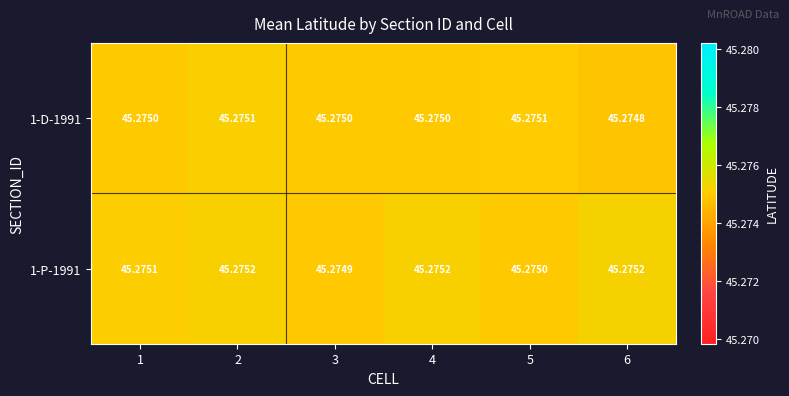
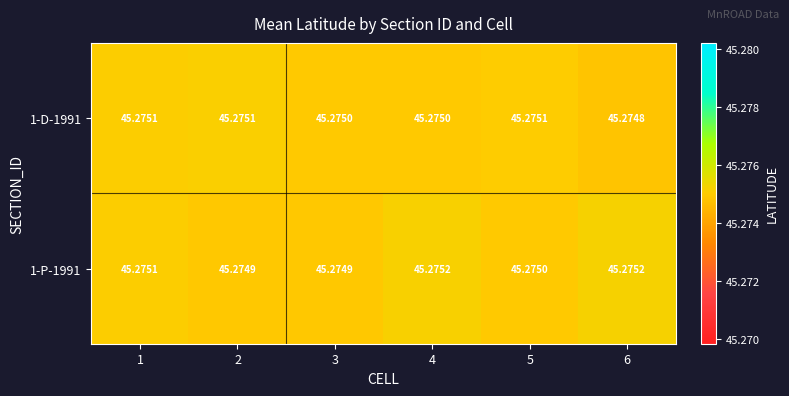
  {
    "1-D-1991": {
-     "1": 45.2750,
+     "1": 45.2751,
      "2": 45.2751,
      "3": 45.2750,
      "4": 45.2750,
      "5": 45.2751,
      "6": 45.2748
    },
    "1-P-1991": {
      "1": 45.2751,
-     "2": 45.2752,
+     "2": 45.2749,
      "3": 45.2749,
      "4": 45.2752,
      "5": 45.2750,
      "6": 45.2752
    }
  }
